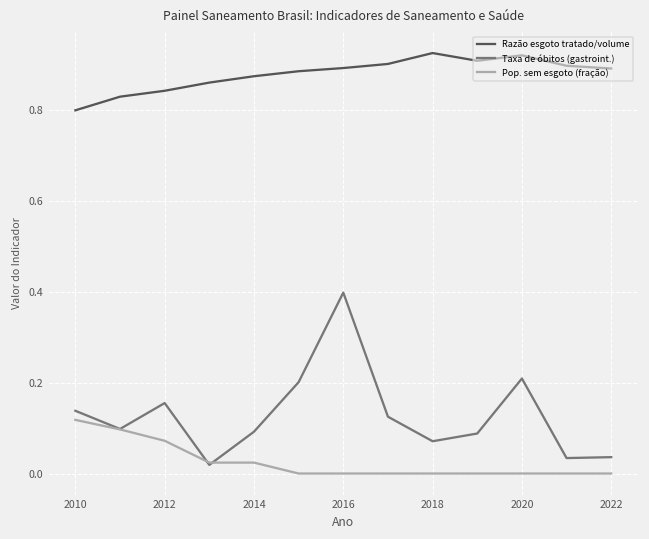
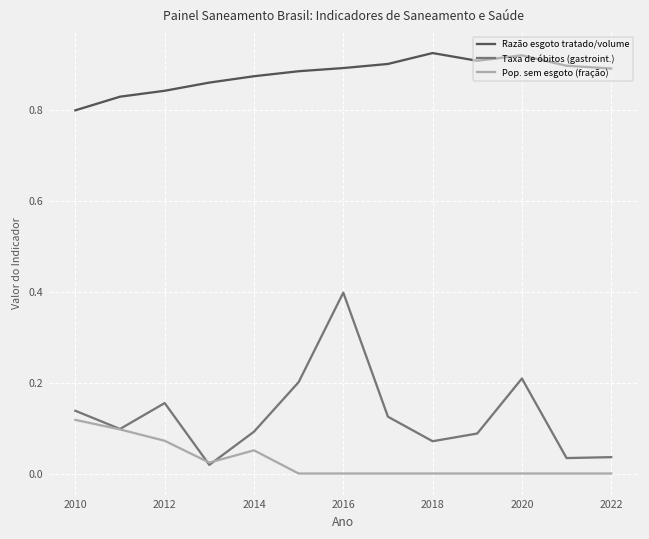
  {
    "Pop. sem esgoto (fração)": {
      "2010": 0.12,
      "2012": 0.07,
-     "2014": 0.02,
+     "2014": 0.05,
      "2016": 0.00,
      "2018": 0.00,
      "2020": 0.00,
      "2022": 0.00
    }
  }
